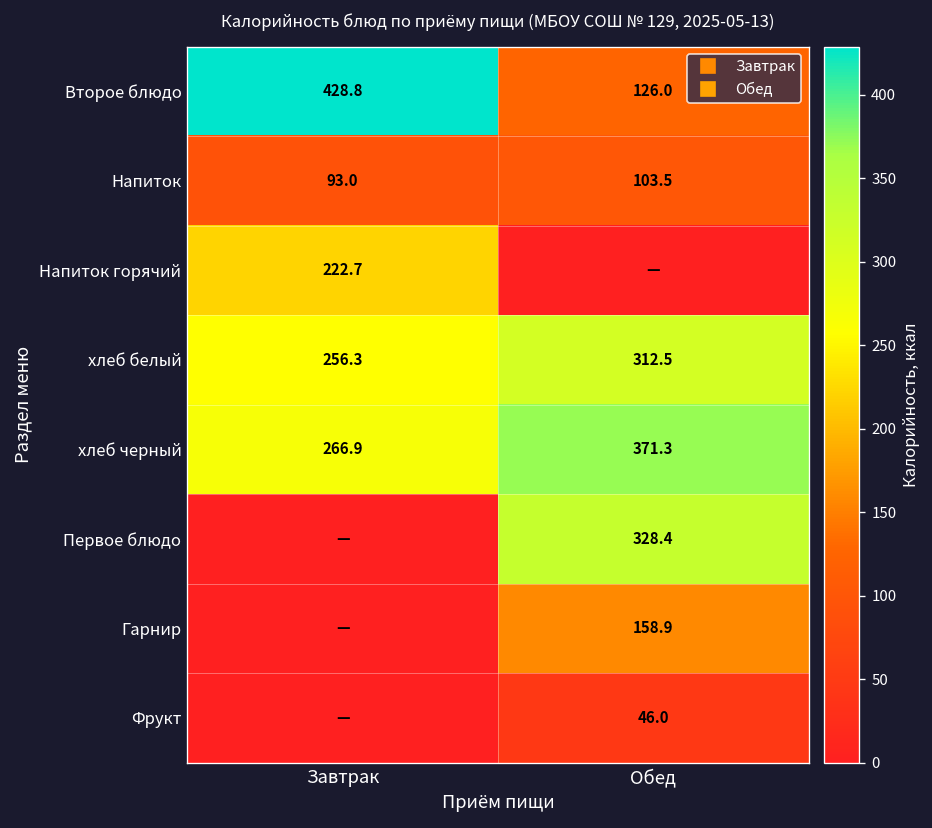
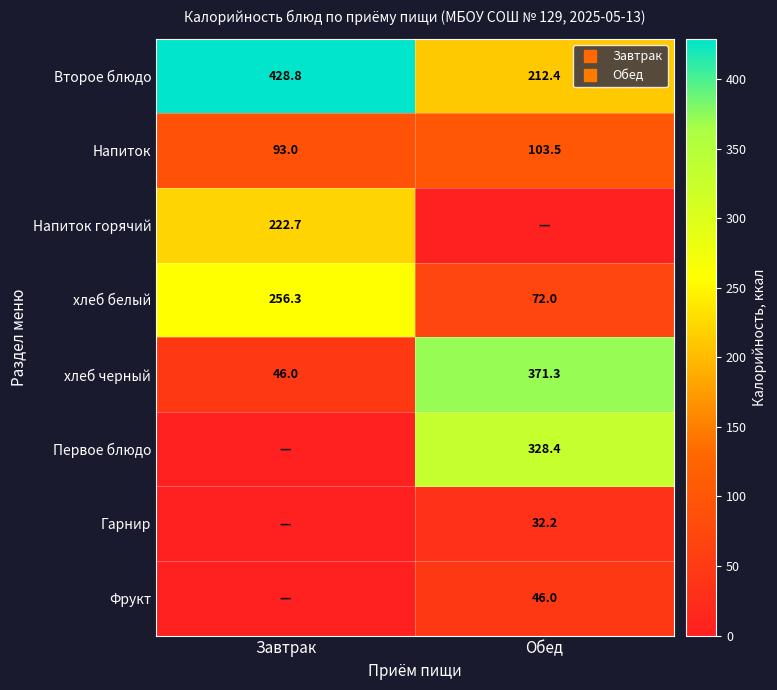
  {
    "Второе блюдо": {
      "Завтрак": 428.8,
-     "Обед": 126.0
+     "Обед": 212.4
    },
    "Напиток": {
      "Завтрак": 93.0,
      "Обед": 103.5
    },
    "Напиток горячий": {
      "Завтрак": 222.7
    },
    "хлеб белый": {
      "Завтрак": 256.3,
-     "Обед": 312.5
+     "Обед": 72.0
    },
    "хлеб черный": {
-     "Завтрак": 266.9,
+     "Завтрак": 46.0,
      "Обед": 371.3
    },
    "Первое блюдо": {
      "Обед": 328.4
    },
    "Гарнир": {
-     "Обед": 158.9
+     "Обед": 32.2
    },
    "Фрукт": {
      "Обед": 46.0
    }
  }
